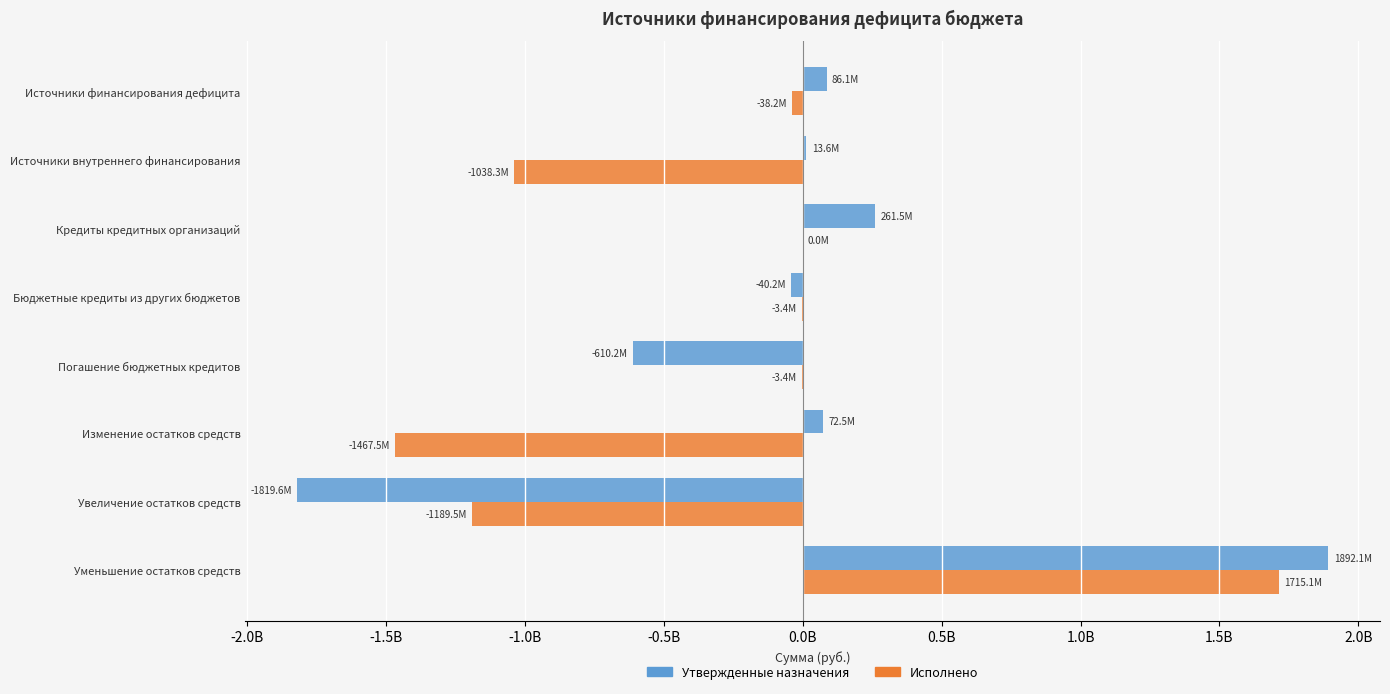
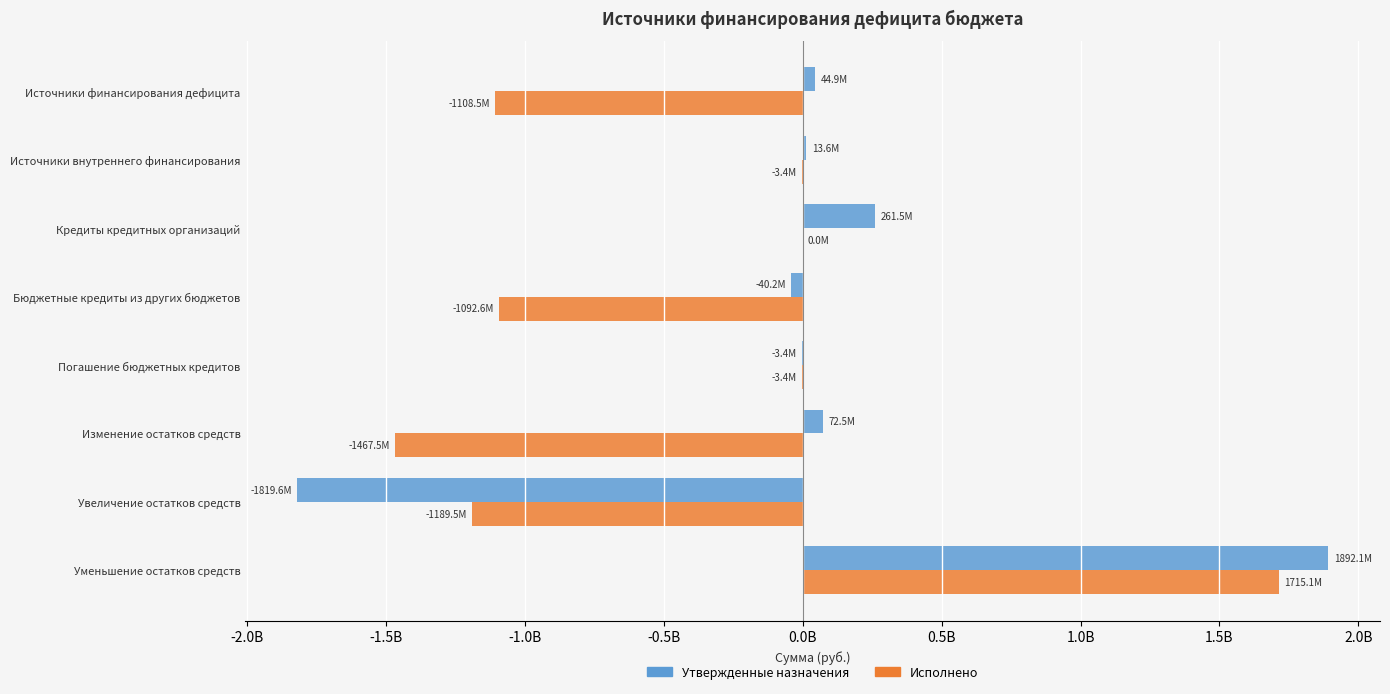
  {
    "Утвержденные назначения": {
-     "Источники финансирования дефицита": "86.1M",
+     "Источники финансирования дефицита": "44.9M",
      "Источники внутреннего финансирования": "13.6M",
      "Кредиты кредитных организаций": "261.5M",
      "Бюджетные кредиты из других бюджетов": "-40.2M",
-     "Погашение бюджетных кредитов": "-610.2M",
+     "Погашение бюджетных кредитов": "-3.4M",
      "Изменение остатков средств": "72.5M",
      "Увеличение остатков средств": "-1819.6M",
      "Уменьшение остатков средств": "1892.1M"
    },
    "Исполнено": {
-     "Источники финансирования дефицита": "-38.2M",
-     "Источники внутреннего финансирования": "-1038.3M",
+     "Источники финансирования дефицита": "-1108.5M",
+     "Источники внутреннего финансирования": "-3.4M",
      "Кредиты кредитных организаций": "0.0M",
-     "Бюджетные кредиты из других бюджетов": "-3.4M",
+     "Бюджетные кредиты из других бюджетов": "-1092.6M",
      "Погашение бюджетных кредитов": "-3.4M",
      "Изменение остатков средств": "-1467.5M",
      "Увеличение остатков средств": "-1189.5M",
      "Уменьшение остатков средств": "1715.1M"
    }
  }
